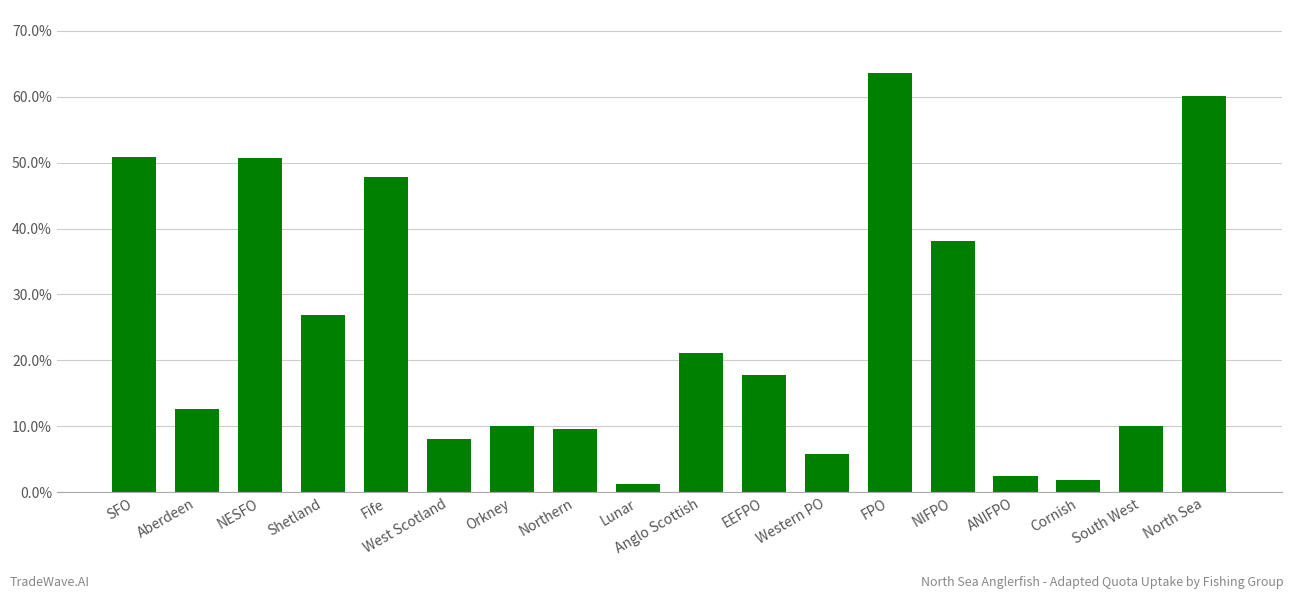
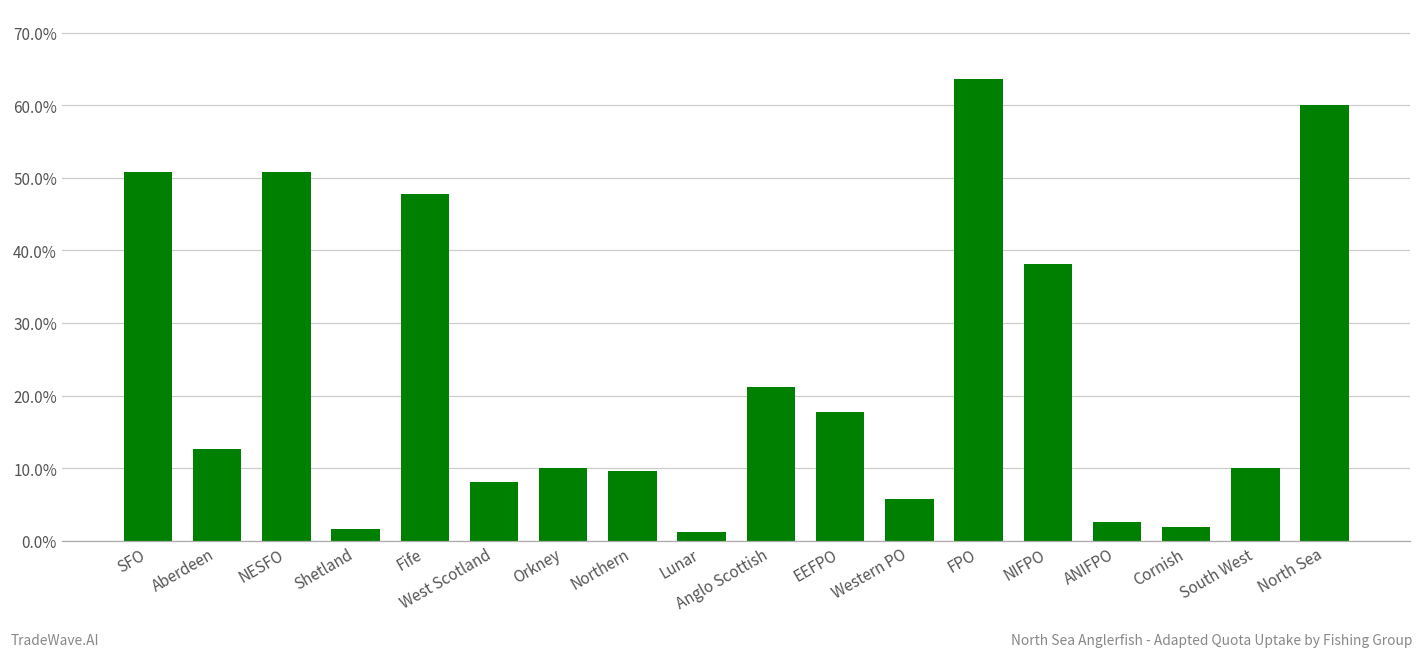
  {
    "SFO": "51%",
    "Aberdeen": "13%",
    "NESFO": "51%",
-   "Shetland": "27%",
+   "Shetland": "2%",
    "Fife": "48%",
    "West Scotland": "8%",
    "Orkney": "10%",
    "Northern": "10%",
    "Lunar": "1%",
    "Anglo Scottish": "21%",
    "EEFPO": "18%",
    "Western PO": "6%",
    "FPO": "64%",
    "NIFPO": "38%",
    "ANIFPO": "3%",
    "Cornish": "2%",
    "South West": "10%",
    "North Sea": "60%"
  }
